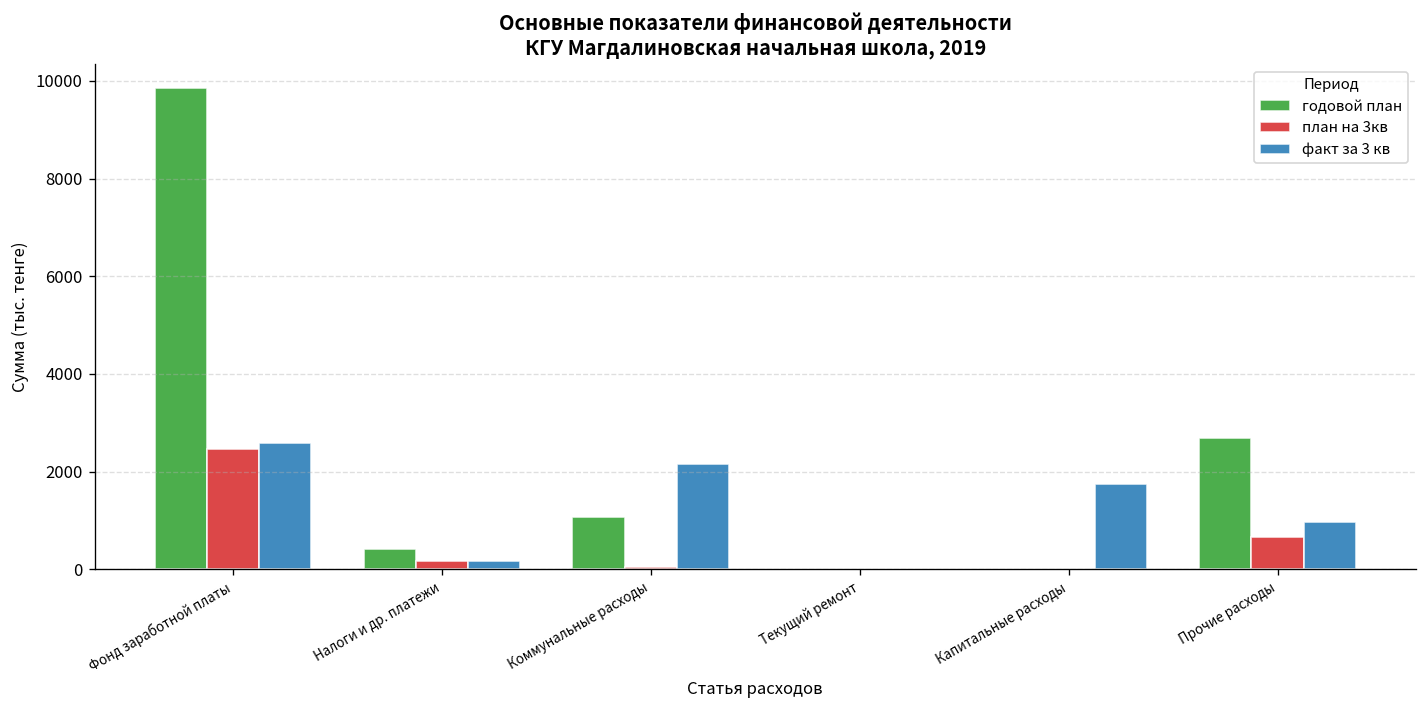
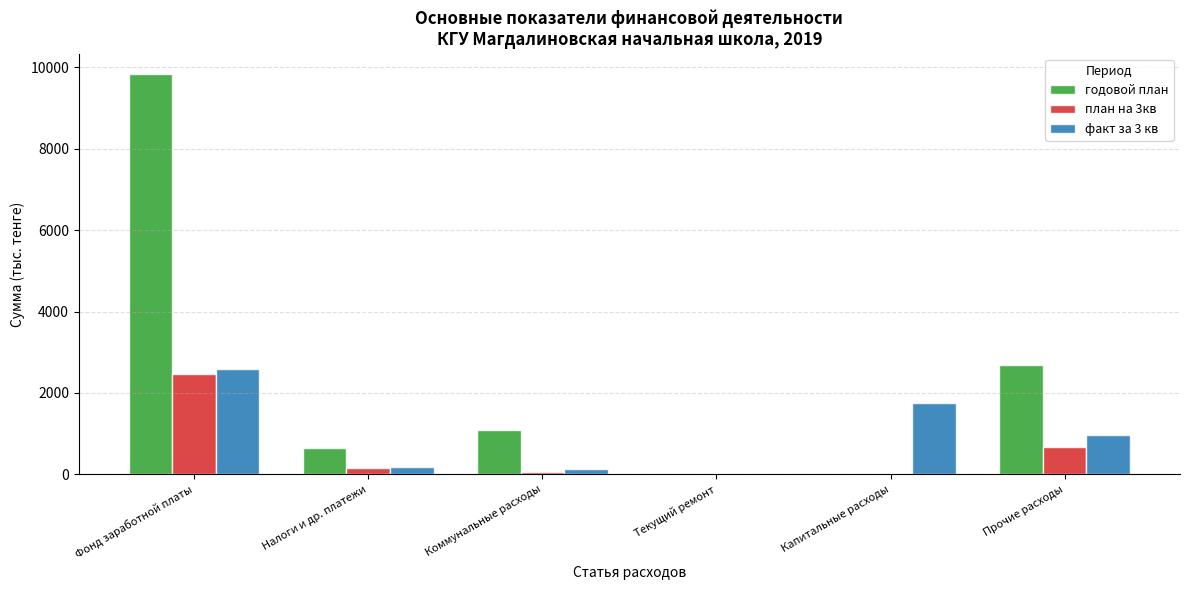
  {
    "годовой план": {
      "Фонд заработной платы": 9800,
-     "Налоги и др. платежи": 400,
+     "Налоги и др. платежи": 700,
      "Коммунальные расходы": 1100,
      "Текущий ремонт": 0,
      "Капитальные расходы": 0,
      "Прочие расходы": 2700
    },
    "план на 3кв": {
      "Фонд заработной платы": 2500,
      "Налоги и др. платежи": 200,
      "Текущий ремонт": 0,
      "Капитальные расходы": 0,
      "Прочие расходы": 700
    },
    "факт за 3 кв": {
      "Фонд заработной платы": 2600,
      "Налоги и др. платежи": 200,
-     "Коммунальные расходы": 2200,
+     "Коммунальные расходы": 100,
      "Текущий ремонт": 0,
      "Капитальные расходы": 1700,
      "Прочие расходы": 1000
    }
  }
